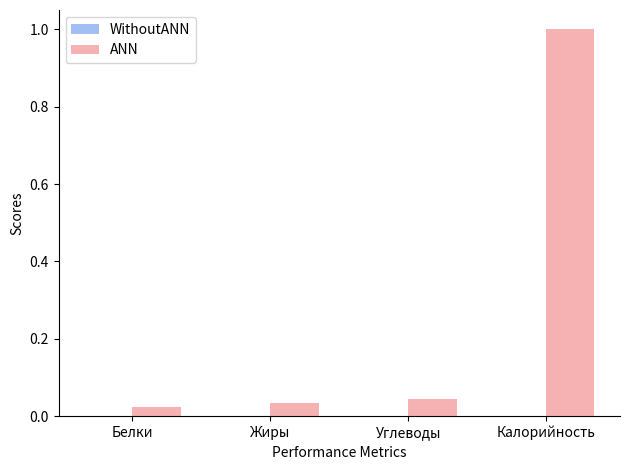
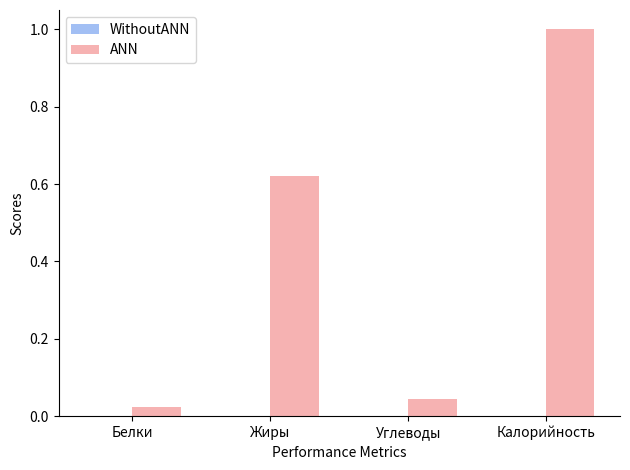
  {
    "WithoutANN": {
      "Белки": 0.00,
      "Жиры": 0.00,
      "Углеводы": 0.00,
      "Калорийность": 0.00
    },
    "ANN": {
      "Белки": 0.02,
-     "Жиры": 0.04,
+     "Жиры": 0.62,
      "Углеводы": 0.05,
      "Калорийность": 1.00
    }
  }
